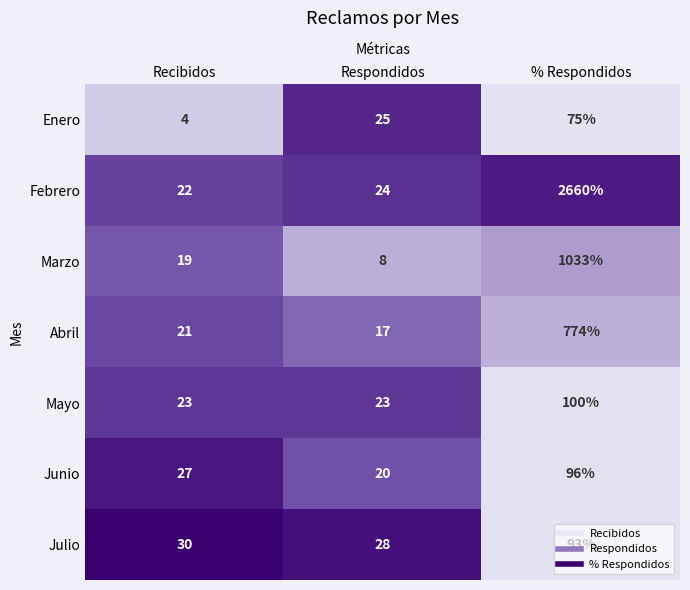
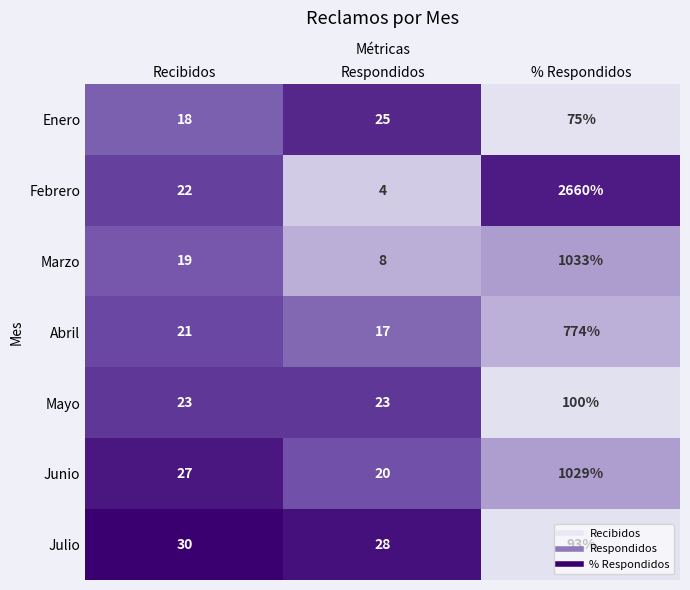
  {
    "Enero": {
-     "Recibidos": "4",
+     "Recibidos": "18",
      "Respondidos": "25",
      "% Respondidos": "75%"
    },
    "Febrero": {
      "Recibidos": "22",
-     "Respondidos": "24",
+     "Respondidos": "4",
      "% Respondidos": "2660%"
    },
    "Marzo": {
      "Recibidos": "19",
      "Respondidos": "8",
      "% Respondidos": "1033%"
    },
    "Abril": {
      "Recibidos": "21",
      "Respondidos": "17",
      "% Respondidos": "774%"
    },
    "Mayo": {
      "Recibidos": "23",
      "Respondidos": "23",
      "% Respondidos": "100%"
    },
    "Junio": {
      "Recibidos": "27",
      "Respondidos": "20",
-     "% Respondidos": "96%"
+     "% Respondidos": "1029%"
    },
    "Julio": {
      "Recibidos": "30",
      "Respondidos": "28"
    }
  }
